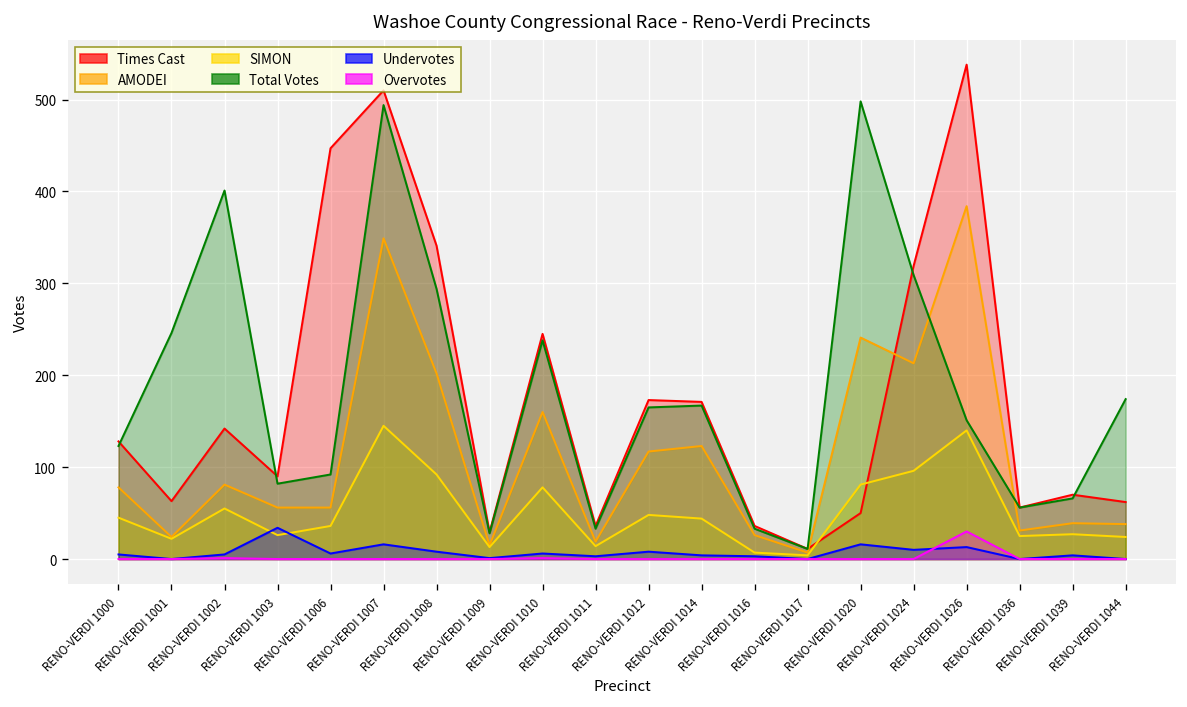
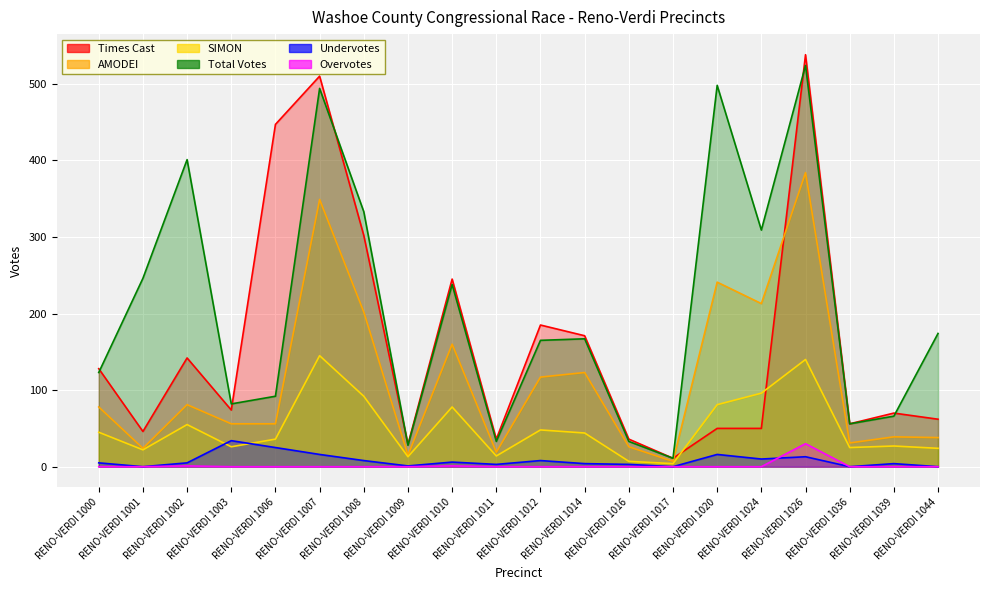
  {
    "Times Cast": {
      "RENO-VERDI 1000": 130,
-     "RENO-VERDI 1001": 60,
+     "RENO-VERDI 1001": 50,
      "RENO-VERDI 1002": 140,
-     "RENO-VERDI 1003": 90,
+     "RENO-VERDI 1003": 70,
      "RENO-VERDI 1006": 450,
      "RENO-VERDI 1007": 510,
-     "RENO-VERDI 1008": 340,
+     "RENO-VERDI 1008": 300,
      "RENO-VERDI 1010": 250,
-     "RENO-VERDI 1012": 170,
+     "RENO-VERDI 1012": 190,
      "RENO-VERDI 1014": 170,
      "RENO-VERDI 1020": 50,
-     "RENO-VERDI 1024": 320,
+     "RENO-VERDI 1024": 50,
      "RENO-VERDI 1026": 540,
      "RENO-VERDI 1039": 70,
      "RENO-VERDI 1044": 60
    },
    "Total Votes": {
      "RENO-VERDI 1000": 120,
      "RENO-VERDI 1001": 250,
      "RENO-VERDI 1002": 400,
      "RENO-VERDI 1003": 80,
      "RENO-VERDI 1006": 90,
      "RENO-VERDI 1007": 490,
-     "RENO-VERDI 1008": 290,
+     "RENO-VERDI 1008": 330,
      "RENO-VERDI 1010": 240,
      "RENO-VERDI 1012": 170,
      "RENO-VERDI 1014": 170,
      "RENO-VERDI 1020": 500,
      "RENO-VERDI 1024": 310,
-     "RENO-VERDI 1026": 150,
+     "RENO-VERDI 1026": 520,
      "RENO-VERDI 1039": 70,
      "RENO-VERDI 1044": 170
    },
    "Undervotes": {
      "RENO-VERDI 1000": 10,
      "RENO-VERDI 1002": 10,
      "RENO-VERDI 1003": 30,
-     "RENO-VERDI 1006": 10,
+     "RENO-VERDI 1006": 30,
      "RENO-VERDI 1007": 20,
      "RENO-VERDI 1008": 10,
      "RENO-VERDI 1010": 10,
      "RENO-VERDI 1012": 10,
      "RENO-VERDI 1014": 0,
      "RENO-VERDI 1020": 20,
      "RENO-VERDI 1024": 10,
      "RENO-VERDI 1026": 10,
      "RENO-VERDI 1039": 0
    },
    "Overvotes": {
      "RENO-VERDI 1000": 0,
      "RENO-VERDI 1002": 0,
      "RENO-VERDI 1003": 0,
      "RENO-VERDI 1006": 0,
      "RENO-VERDI 1007": 0,
      "RENO-VERDI 1008": 0,
      "RENO-VERDI 1010": 0,
      "RENO-VERDI 1012": 0,
      "RENO-VERDI 1014": 0,
      "RENO-VERDI 1020": 0,
      "RENO-VERDI 1024": 0,
      "RENO-VERDI 1026": 30,
      "RENO-VERDI 1039": 0
    }
  }
